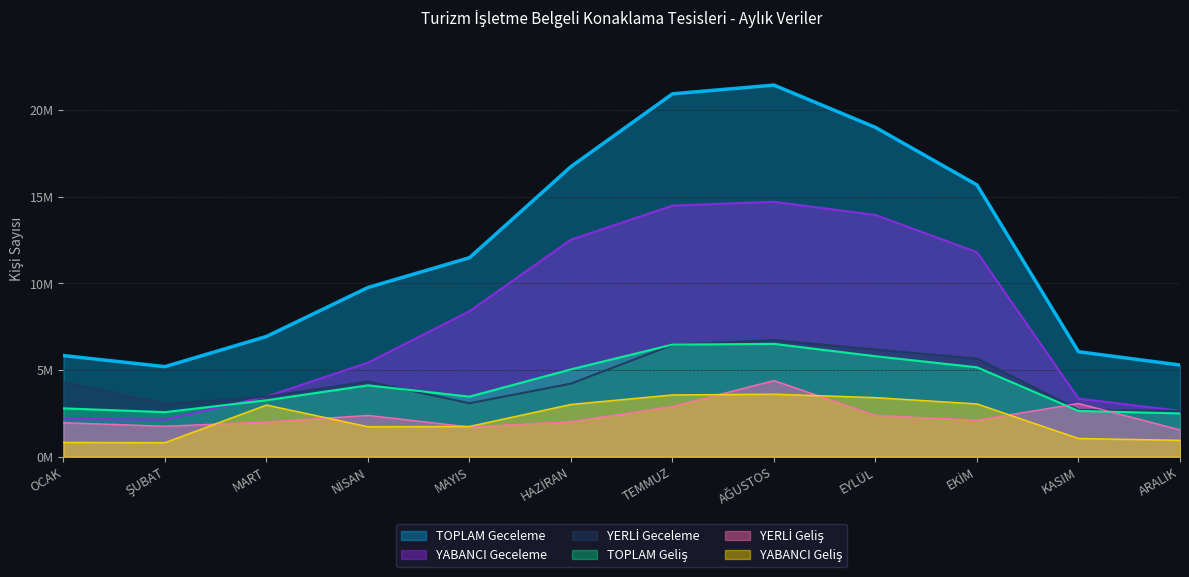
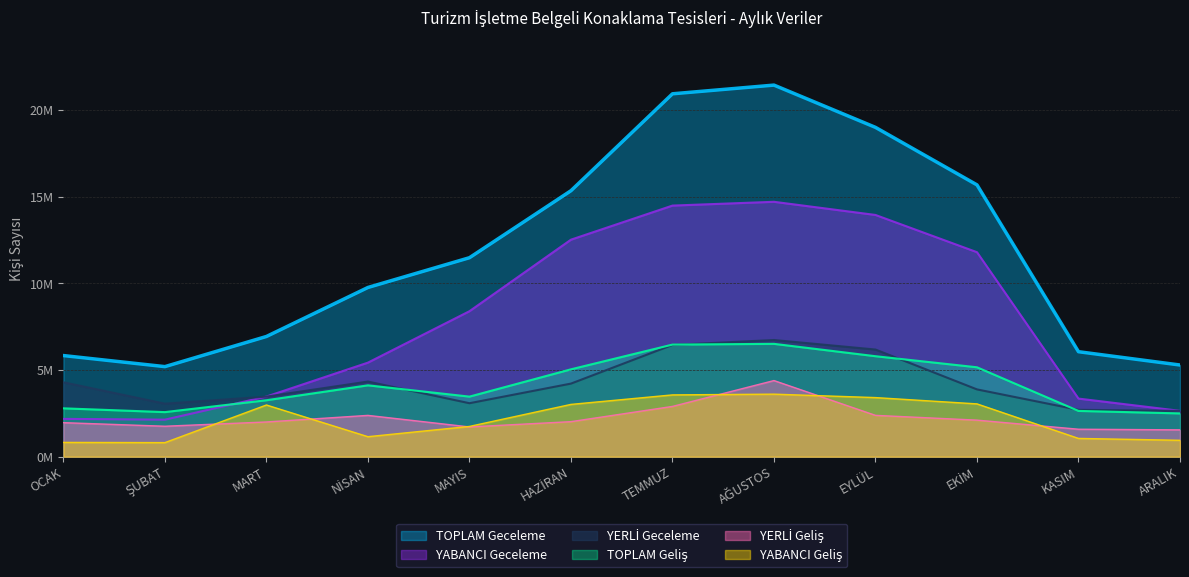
  {
    "TOPLAM Geceleme": {
      "OCAK": 5800000,
      "ŞUBAT": 5200000,
      "MART": 6900000,
      "NİSAN": 9800000,
      "MAYIS": 11500000,
-     "HAZİRAN": 16700000,
+     "HAZİRAN": 15400000,
      "TEMMUZ": 20900000,
      "AĞUSTOS": 21400000,
      "EYLÜL": 19000000,
      "EKİM": 15700000,
      "KASIM": 6100000,
      "ARALIK": 5300000
    },
    "YABANCI Geceleme": {
      "OCAK": 2200000,
      "ŞUBAT": 2100000,
      "NİSAN": 5400000,
      "MAYIS": 8400000,
      "HAZİRAN": 12500000,
      "TEMMUZ": 14500000,
      "AĞUSTOS": 14700000,
      "EYLÜL": 14000000,
      "EKİM": 11800000,
      "KASIM": 3400000
    },
    "YERLİ Geceleme": {
      "OCAK": 4300000,
      "ŞUBAT": 3100000,
      "NİSAN": 4300000,
      "MAYIS": 3100000,
      "HAZİRAN": 4200000,
      "AĞUSTOS": 6700000,
      "EYLÜL": 6200000,
-     "EKİM": 5700000
+     "EKİM": 3900000
    },
    "TOPLAM Geliş": {
      "OCAK": 2800000,
      "ŞUBAT": 2600000,
      "MART": 3300000,
      "NİSAN": 4100000,
      "MAYIS": 3500000,
      "HAZİRAN": 5000000,
      "AĞUSTOS": 6500000,
      "EYLÜL": 5800000,
      "EKİM": 5200000,
      "ARALIK": 2500000
    },
    "YERLİ Geliş": {
      "OCAK": 2000000,
      "ŞUBAT": 1800000,
      "MART": 2000000,
      "NİSAN": 2400000,
      "HAZİRAN": 2000000,
      "TEMMUZ": 2900000,
      "AĞUSTOS": 4400000,
      "EYLÜL": 2400000,
      "EKİM": 2100000,
-     "KASIM": 3100000,
+     "KASIM": 1600000,
      "ARALIK": 1600000
    },
    "YABANCI Geliş": {
      "OCAK": 800000,
      "ŞUBAT": 800000,
      "MART": 3000000,
-     "NİSAN": 1700000,
+     "NİSAN": 1200000,
      "HAZİRAN": 3000000,
      "TEMMUZ": 3600000,
      "AĞUSTOS": 3600000,
      "EYLÜL": 3400000,
      "EKİM": 3000000,
      "KASIM": 1100000,
      "ARALIK": 900000
    }
  }
